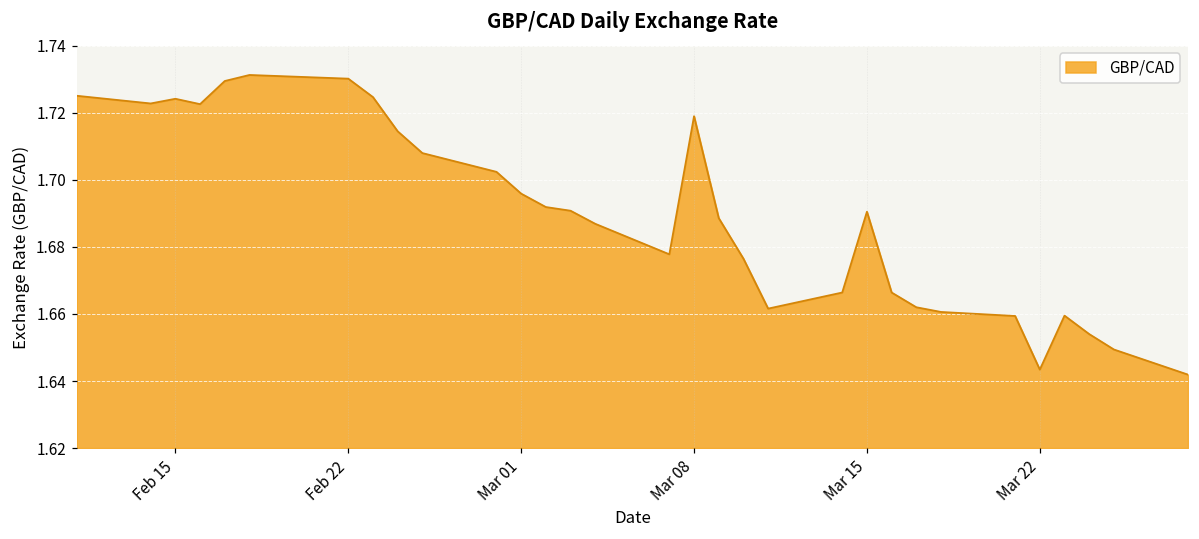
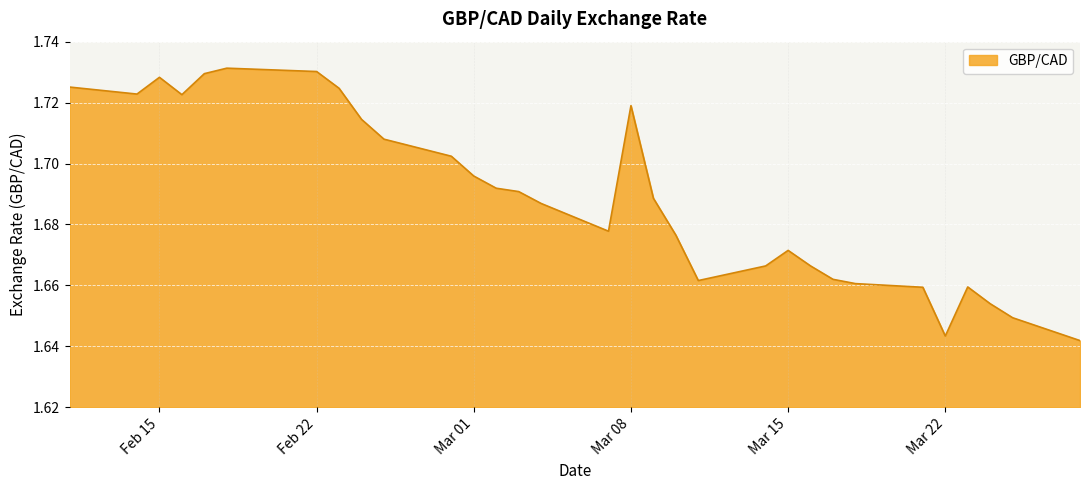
  {
-   "Feb 15": 1.724,
+   "Feb 15": 1.728,
    "Feb 22": 1.730,
    "Mar 01": 1.696,
    "Mar 08": 1.719,
-   "Mar 15": 1.691,
+   "Mar 15": 1.672,
    "Mar 22": 1.643
  }
